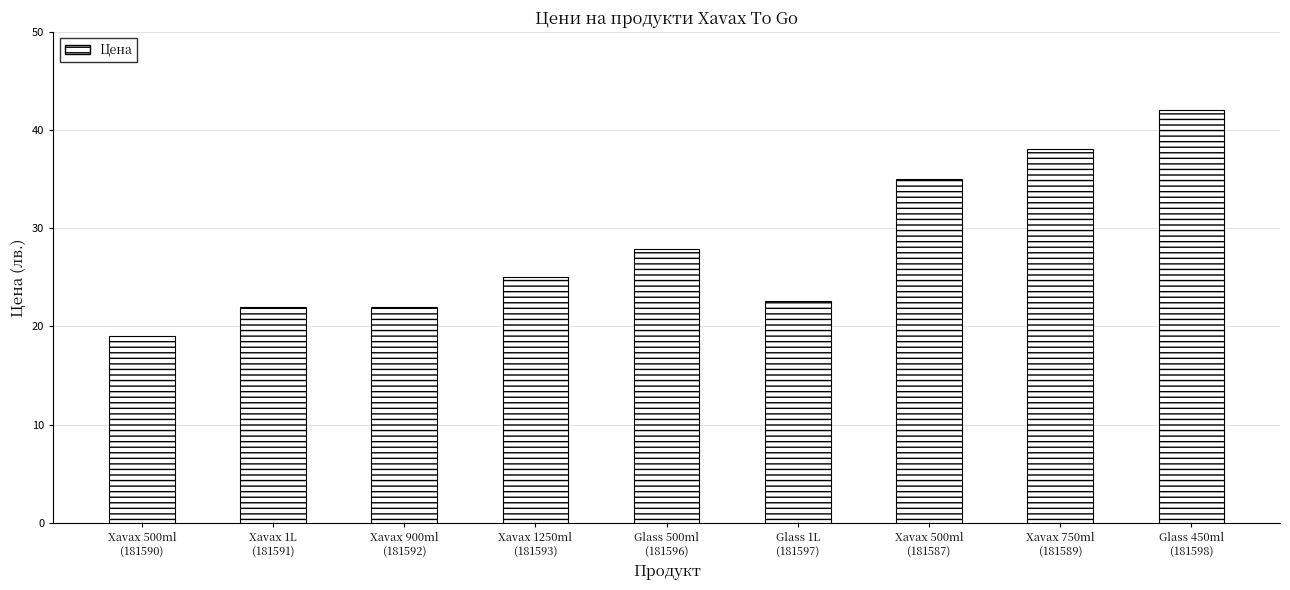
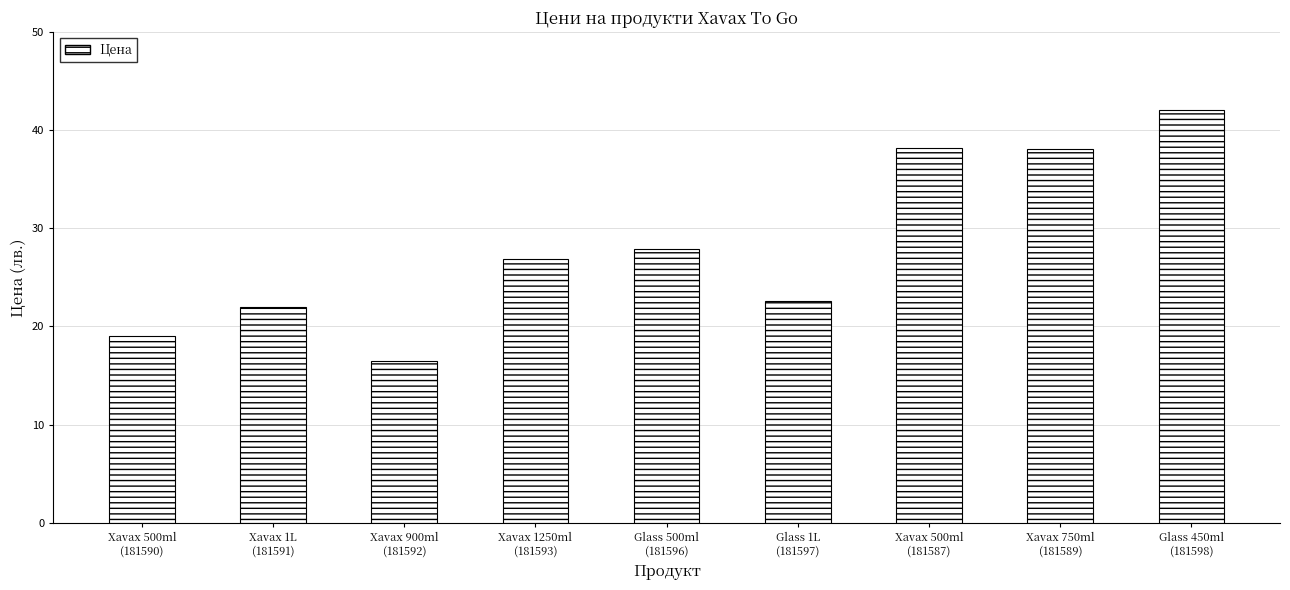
  {
    "Xavax 500ml (181590)": 19,
    "Xavax 1L (181591)": 22,
-   "Xavax 900ml (181592)": 22,
-   "Xavax 1250ml (181593)": 25,
+   "Xavax 900ml (181592)": 17,
+   "Xavax 1250ml (181593)": 27,
    "Glass 500ml (181596)": 28,
    "Glass 1L (181597)": 23,
-   "Xavax 500ml (181587)": 35,
+   "Xavax 500ml (181587)": 38,
    "Xavax 750ml (181589)": 38,
    "Glass 450ml (181598)": 42
  }
